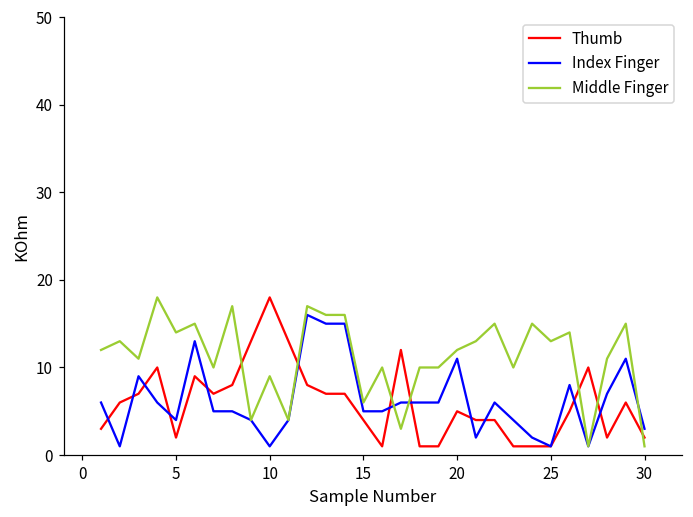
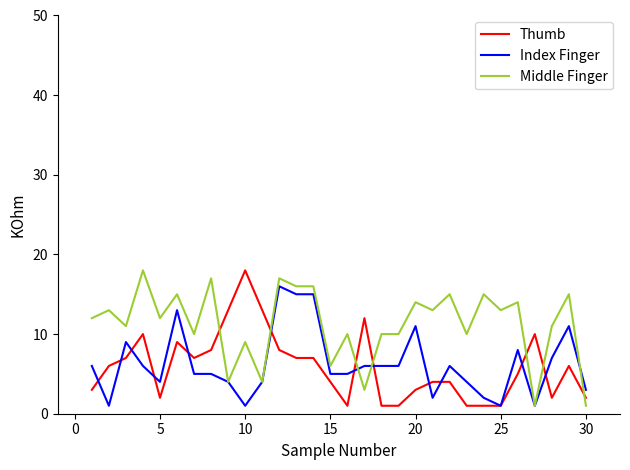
  {
    "Thumb": {
      "5": 2,
      "10": 18,
      "15": 4,
-     "20": 5,
+     "20": 3,
      "30": 2
    },
    "Index Finger": {
      "5": 4,
      "10": 1,
      "15": 5,
      "20": 11,
      "30": 3
    },
    "Middle Finger": {
-     "5": 14,
+     "5": 12,
      "10": 9,
      "15": 6,
-     "20": 12,
+     "20": 14,
      "25": 13,
      "30": 1
    }
  }
